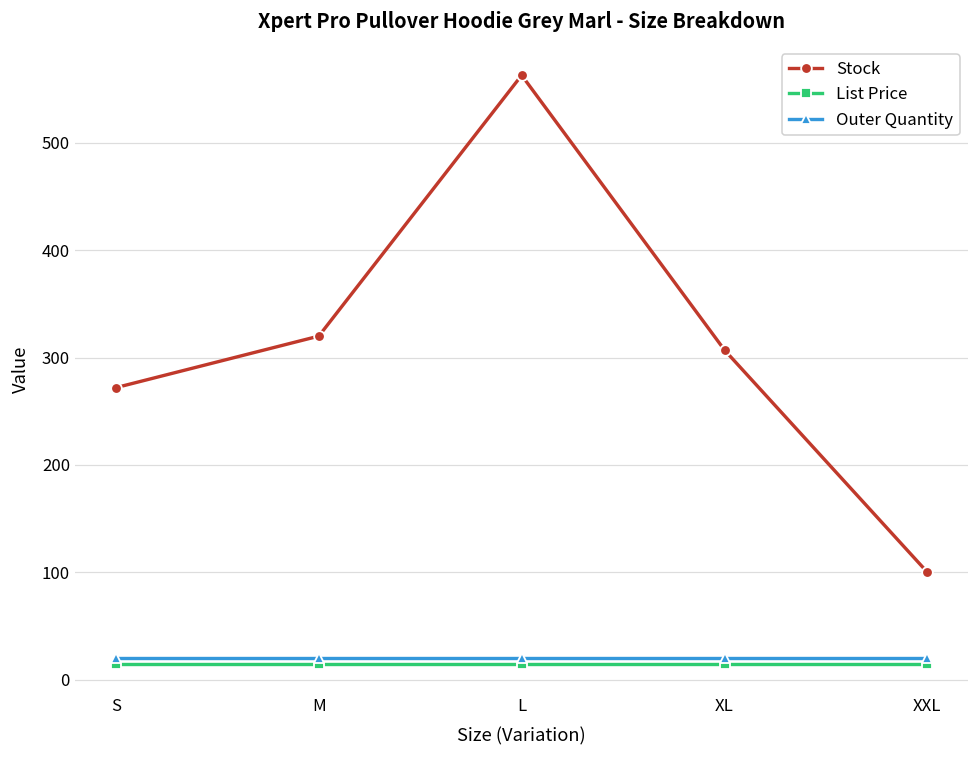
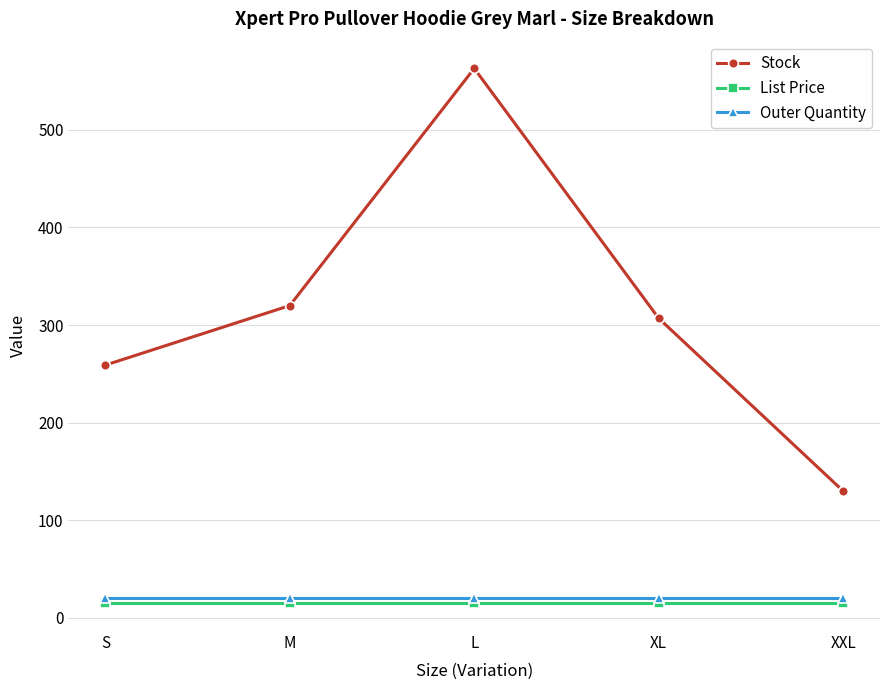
  {
    "Stock": {
-     "S": 270,
+     "S": 260,
      "M": 320,
      "L": 560,
      "XL": 310,
-     "XXL": 100
+     "XXL": 130
    },
    "List Price": {
      "S": 10,
      "M": 10,
      "L": 10,
      "XL": 10,
      "XXL": 10
    },
    "Outer Quantity": {
      "S": 20,
      "M": 20,
      "L": 20,
      "XL": 20,
      "XXL": 20
    }
  }
